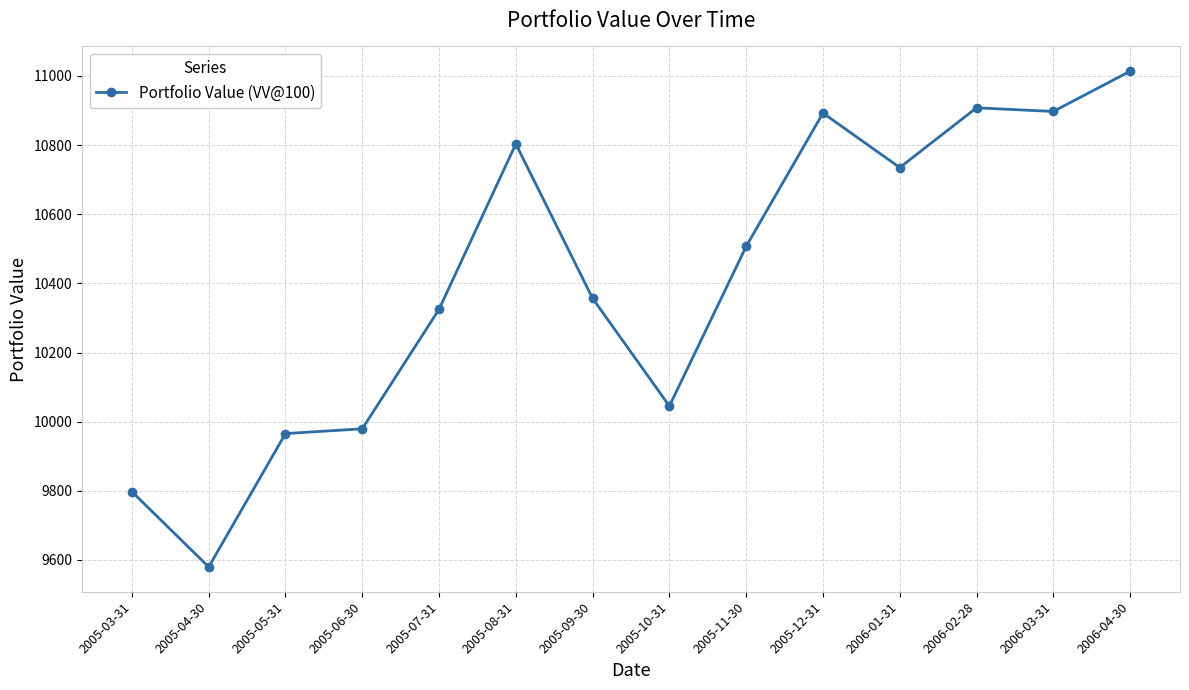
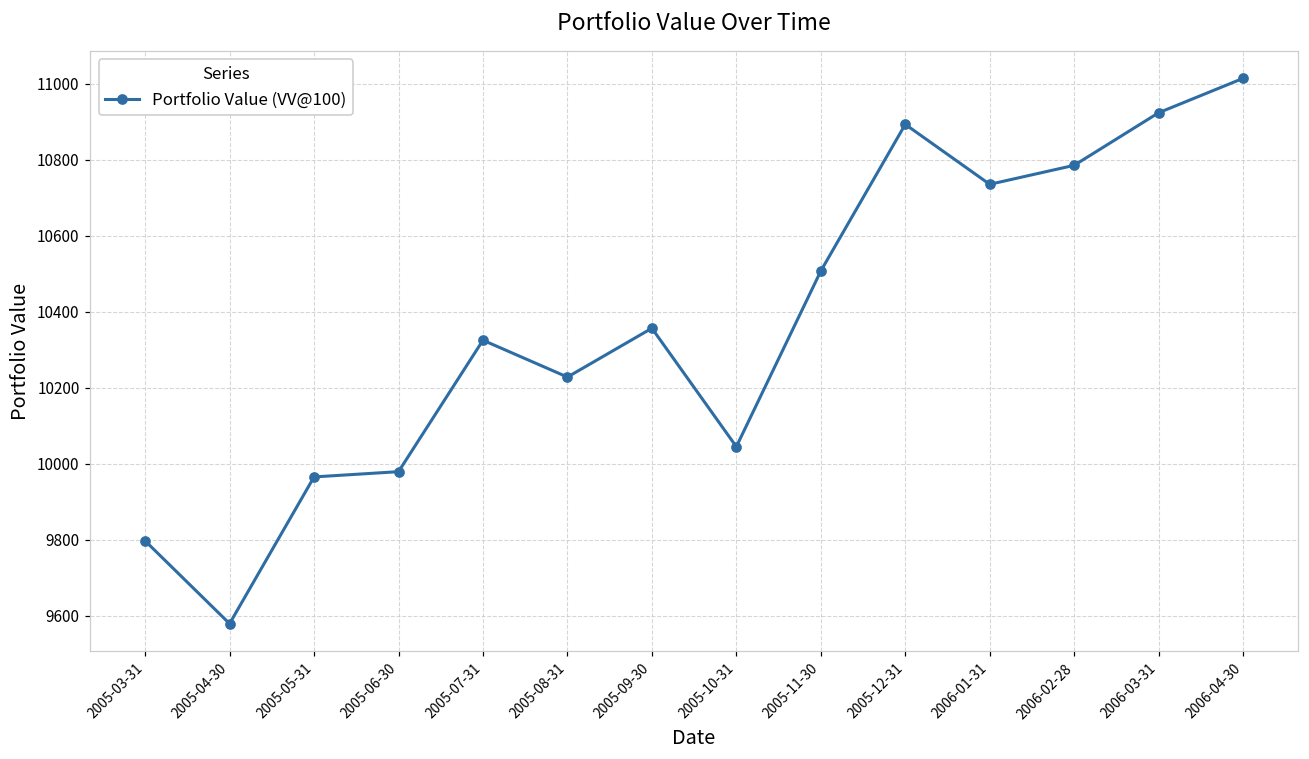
  {
    "2005-03-31": 9800,
    "2005-04-30": 9580,
    "2005-05-31": 9970,
    "2005-06-30": 9980,
    "2005-07-31": 10330,
-   "2005-08-31": 10800,
+   "2005-08-31": 10230,
    "2005-09-30": 10360,
    "2005-10-31": 10050,
    "2005-11-30": 10510,
    "2005-12-31": 10890,
    "2006-01-31": 10740,
-   "2006-02-28": 10910,
-   "2006-03-31": 10900,
+   "2006-02-28": 10790,
+   "2006-03-31": 10920,
    "2006-04-30": 11010
  }
